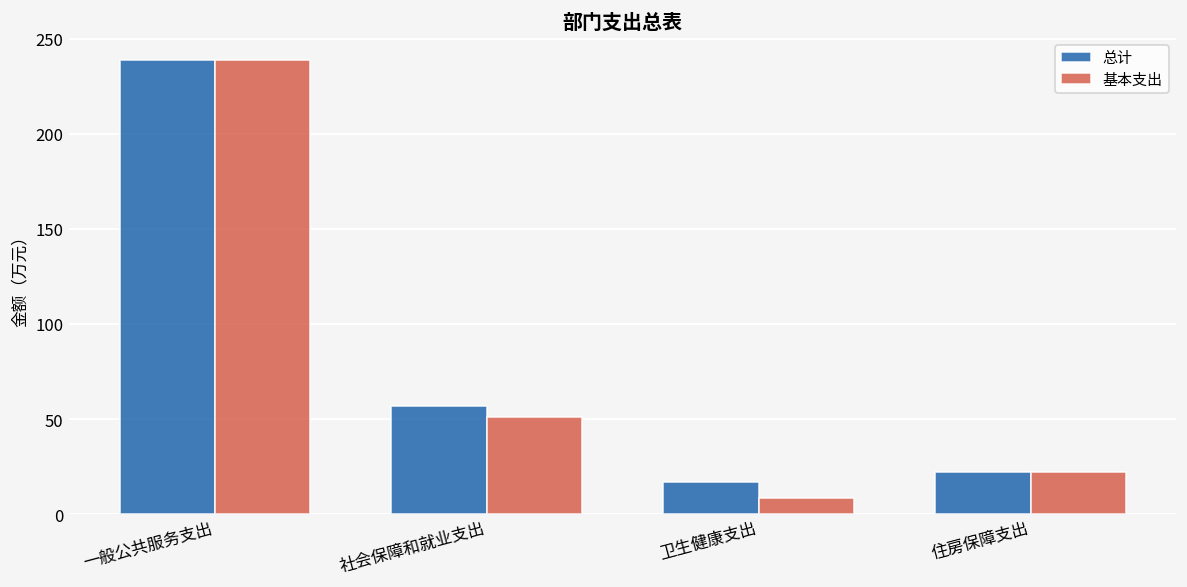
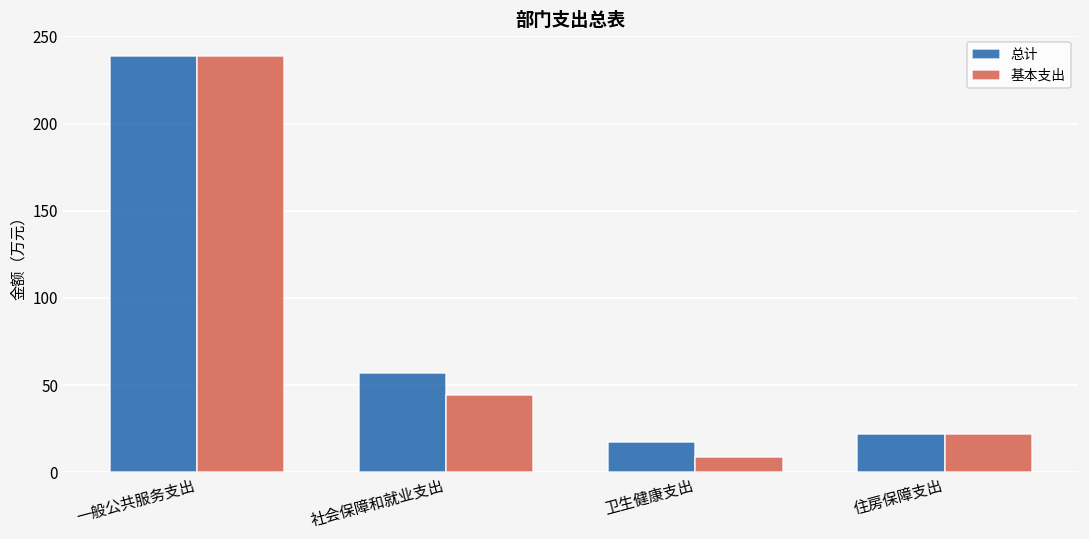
  {
    "总计": {
      "一般公共服务支出": 239,
      "社会保障和就业支出": 57,
      "卫生健康支出": 17,
      "住房保障支出": 22
    },
    "基本支出": {
      "一般公共服务支出": 239,
-     "社会保障和就业支出": 51,
+     "社会保障和就业支出": 44,
      "卫生健康支出": 9,
      "住房保障支出": 22
    }
  }
